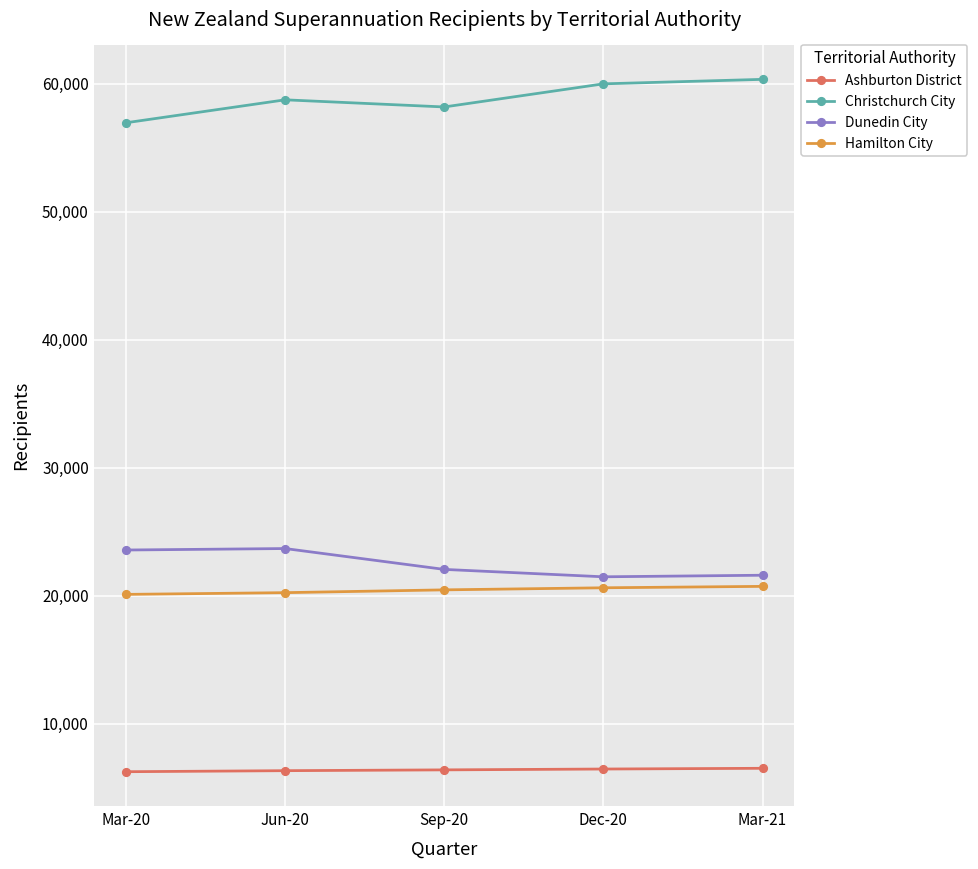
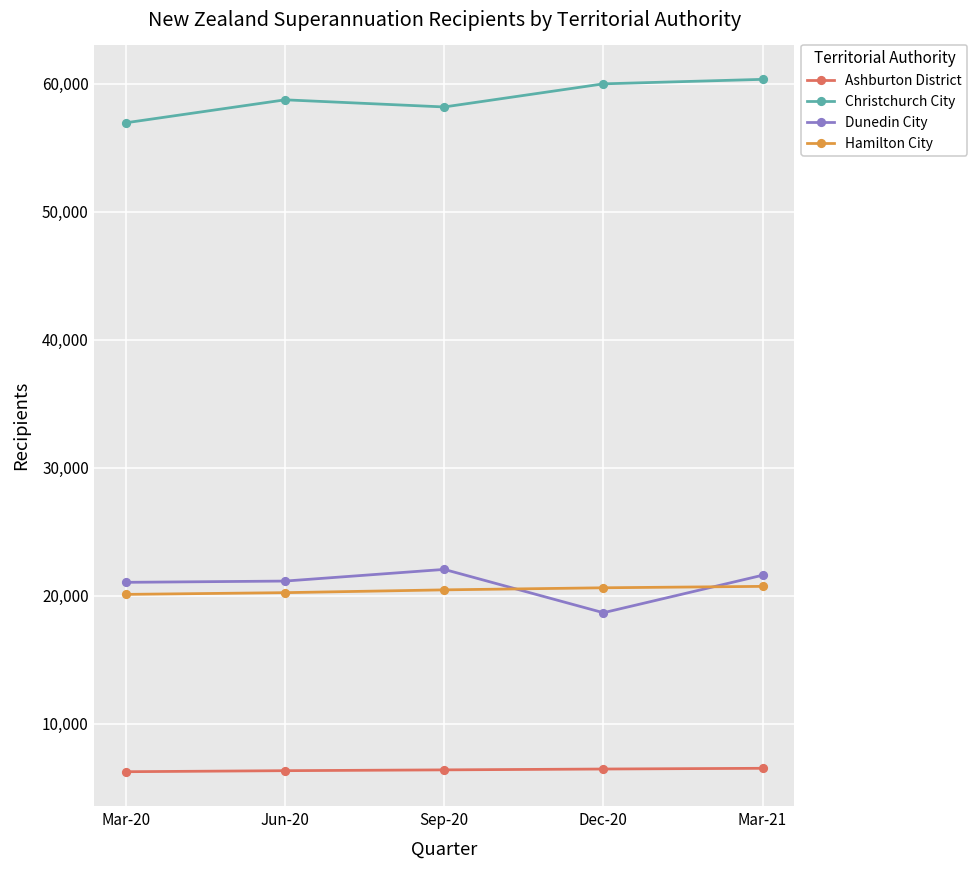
  {
    "Christchurch City": {
      "Mar-20": "56,900",
      "Jun-20": "58,700",
      "Sep-20": "58,200",
      "Dec-20": "60,000",
      "Mar-21": "60,300"
    },
    "Dunedin City": {
-     "Mar-20": "23,600",
-     "Jun-20": "23,700",
+     "Mar-20": "21,000",
+     "Jun-20": "21,100",
      "Sep-20": "22,100",
-     "Dec-20": "21,500",
+     "Dec-20": "18,700",
      "Mar-21": "21,600"
    }
  }
